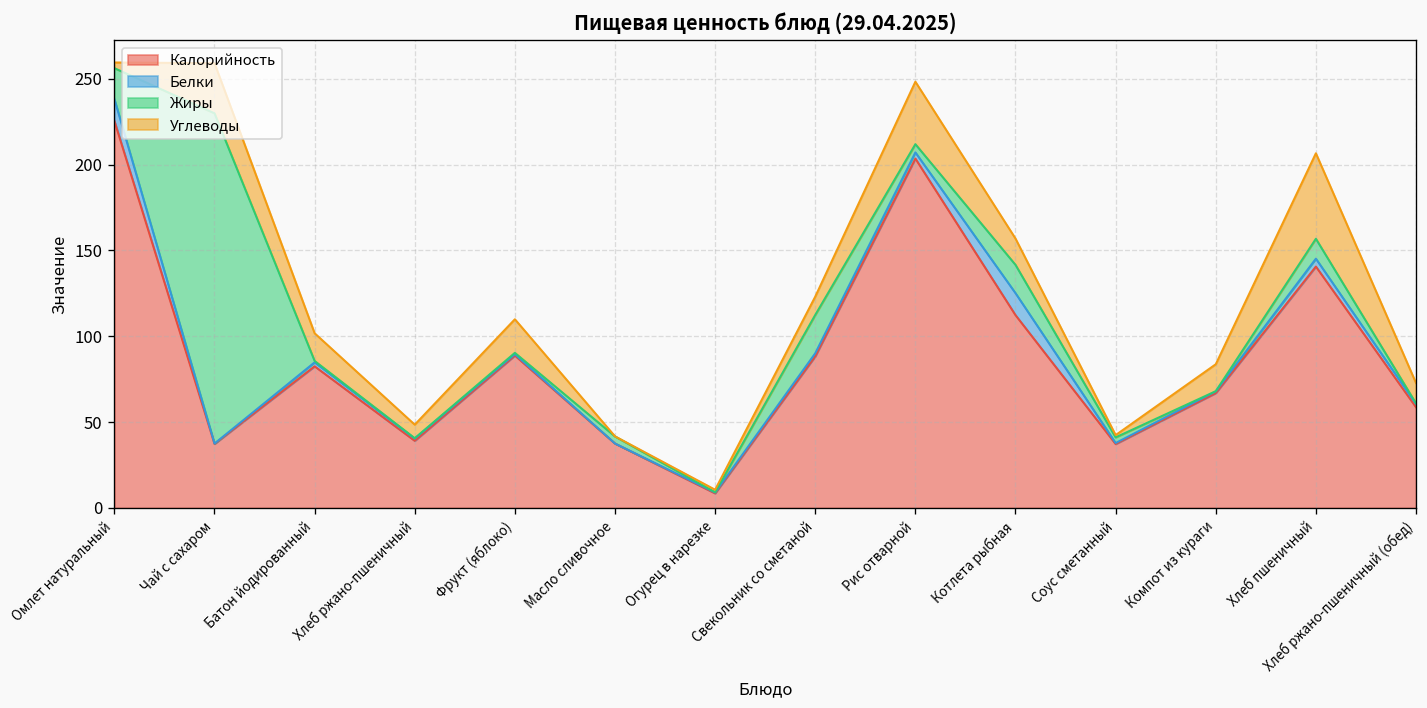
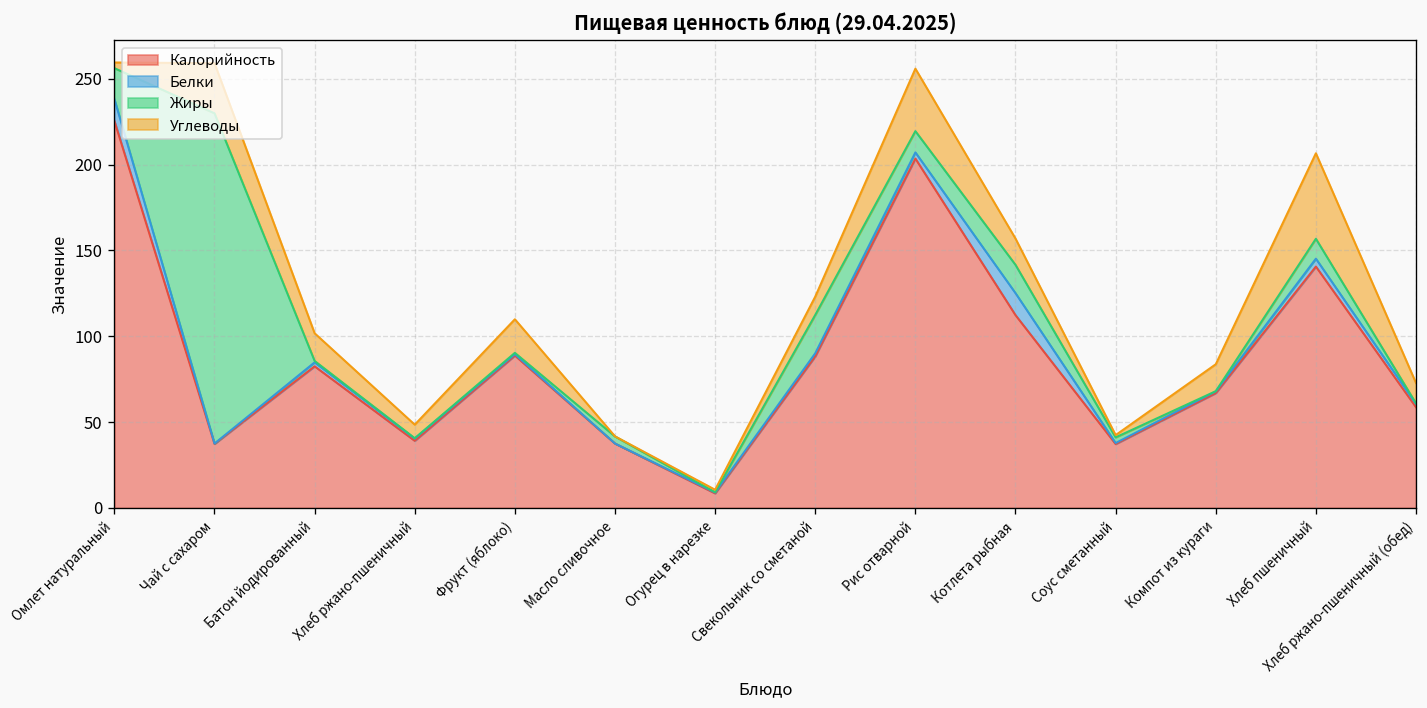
  {
    "Калорийность": {
      "Омлет натуральный": 226,
      "Батон йодированный": 83,
      "Рис отварной": 204,
      "Котлета рыбная": 112,
      "Хлеб пшеничный": 141,
      "Хлеб ржано-пшеничный (обед)": 59
    },
    "Белки": {
      "Омлет натуральный": 13,
      "Рис отварной": 4,
      "Котлета рыбная": 13,
      "Хлеб пшеничный": 5
    },
    "Жиры": {
      "Омлет натуральный": 18,
      "Свекольник со сметаной": 22,
-     "Рис отварной": 5,
+     "Рис отварной": 12,
      "Котлета рыбная": 17,
      "Хлеб пшеничный": 12
    },
    "Углеводы": {
      "Омлет натуральный": 3,
      "Батон йодированный": 16,
      "Хлеб ржано-пшеничный": 8,
      "Фрукт (яблоко)": 20,
      "Свекольник со сметаной": 11,
      "Рис отварной": 36,
      "Котлета рыбная": 15,
      "Компот из кураги": 16,
      "Хлеб пшеничный": 50,
      "Хлеб ржано-пшеничный (обед)": 12
    }
  }
